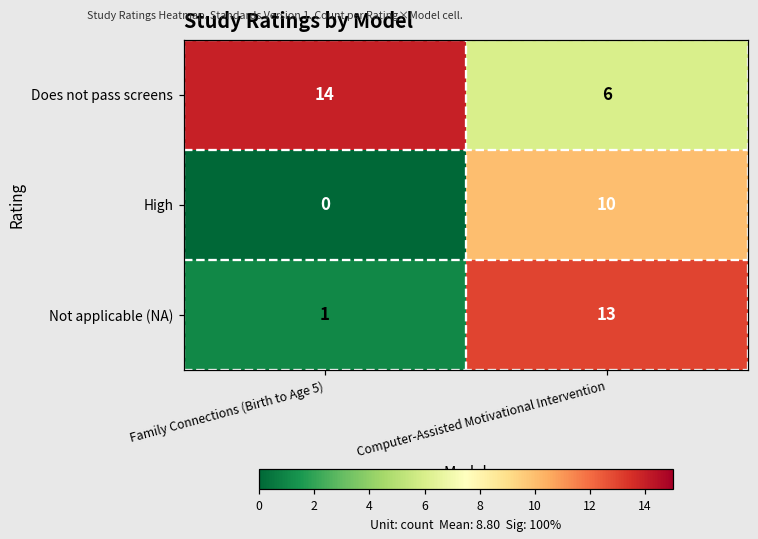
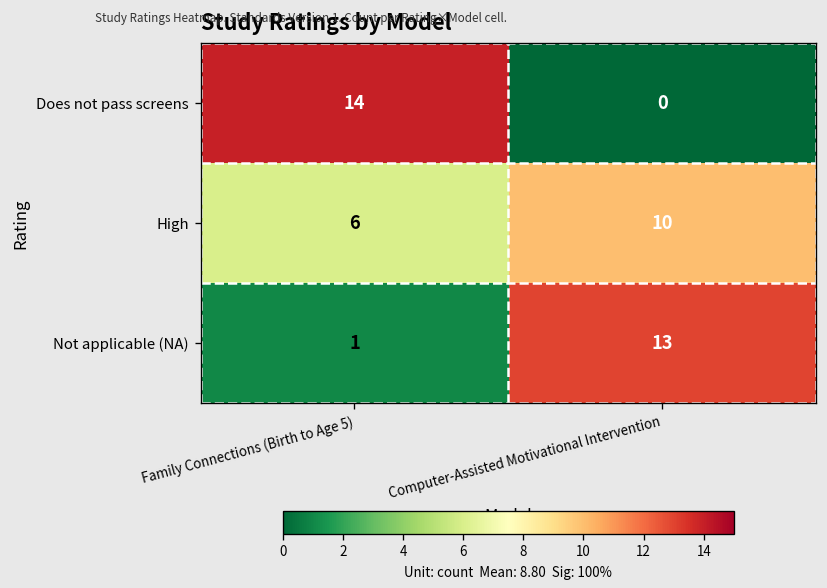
  {
    "Does not pass screens": {
      "Family Connections (Birth to Age 5)": 14,
-     "Computer-Assisted Motivational Intervention": 6
+     "Computer-Assisted Motivational Intervention": 0
    },
    "High": {
-     "Family Connections (Birth to Age 5)": 0,
+     "Family Connections (Birth to Age 5)": 6,
      "Computer-Assisted Motivational Intervention": 10
    },
    "Not applicable (NA)": {
      "Family Connections (Birth to Age 5)": 1,
      "Computer-Assisted Motivational Intervention": 13
    }
  }
